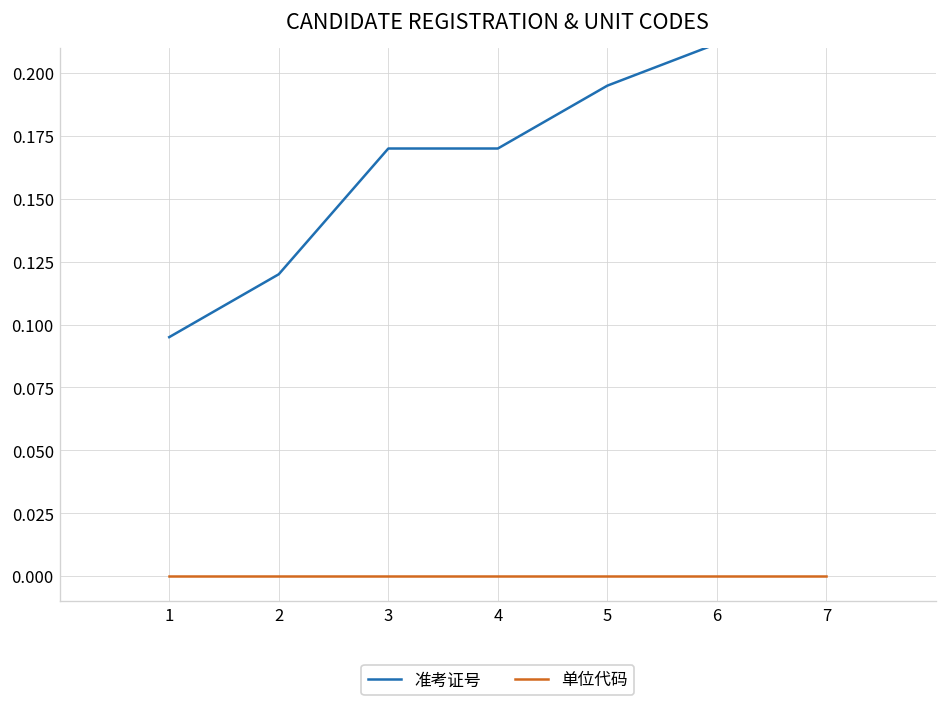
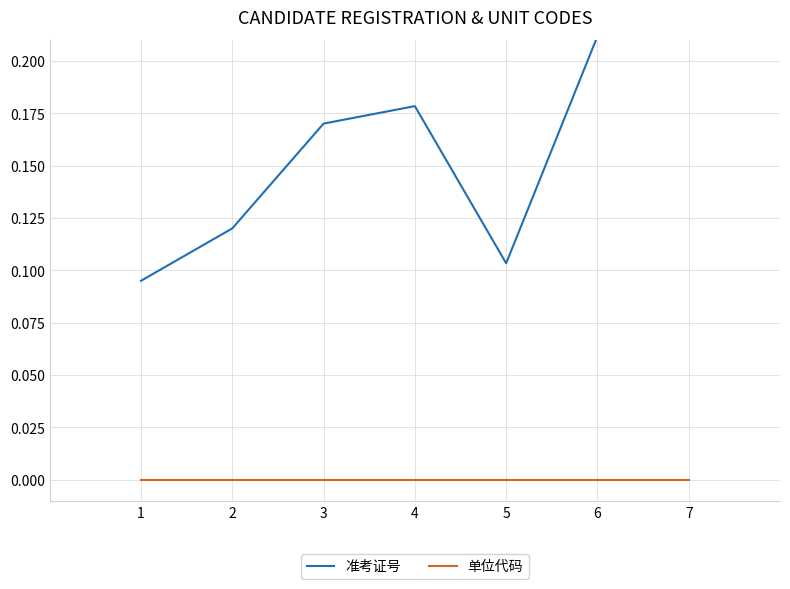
  {
    "准考证号": {
      "1": 0.095,
      "2": 0.120,
      "3": 0.170,
-     "4": 0.170,
-     "5": 0.195
+     "4": 0.178,
+     "5": 0.103
    },
    "单位代码": {
      "1": 0.000,
      "2": 0.000,
      "3": 0.000,
      "4": 0.000,
      "5": 0.000,
      "6": 0.000,
      "7": 0.000
    }
  }
